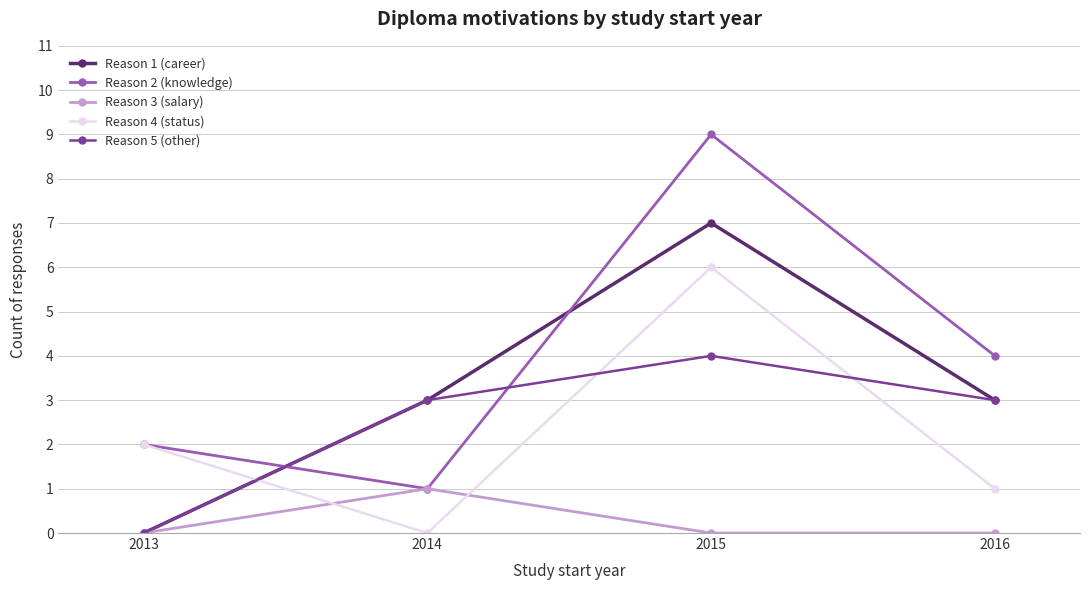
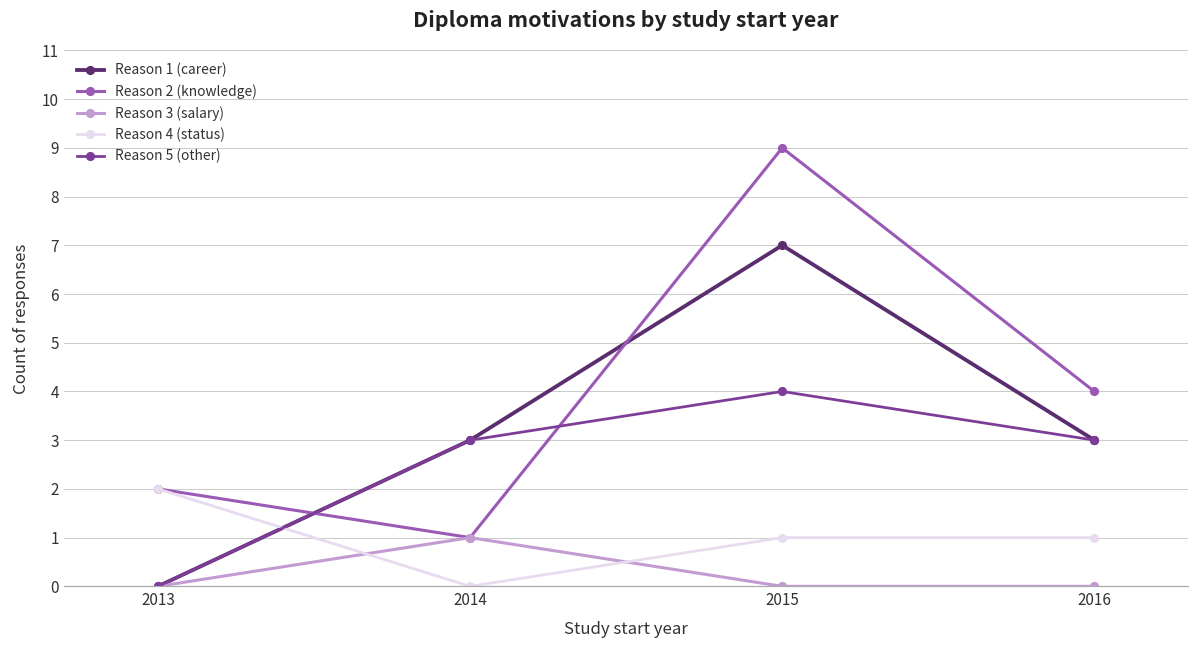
  {
    "Reason 3 (salary)": {
      "2015": 0,
      "2016": 0
    },
    "Reason 4 (status)": {
      "2014": 0,
-     "2015": 6,
+     "2015": 1,
      "2016": 1
    }
  }
